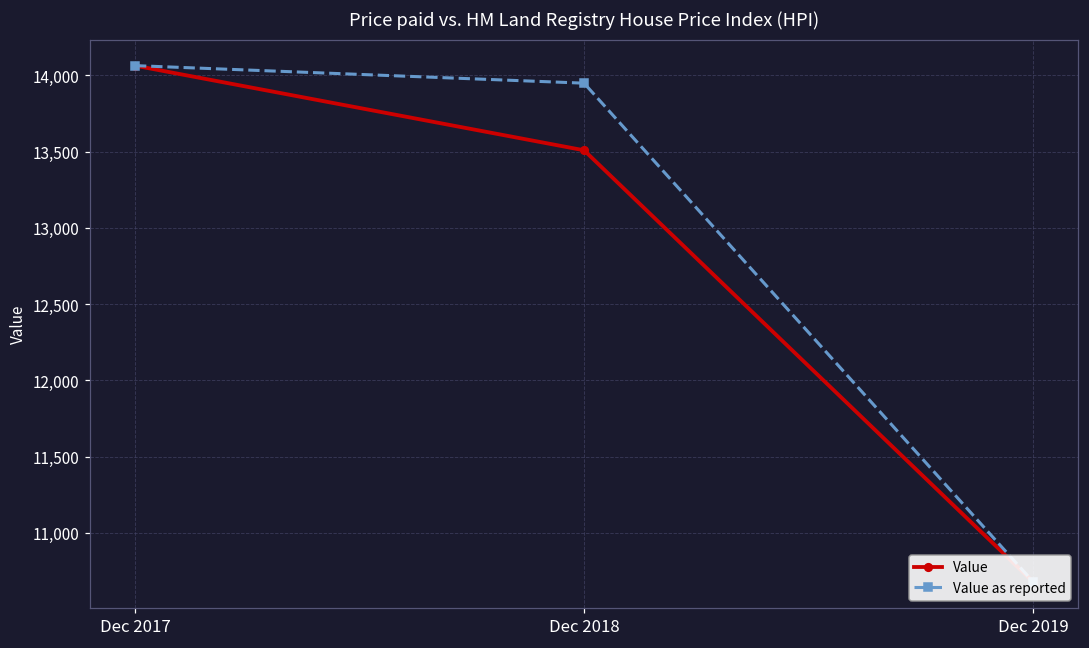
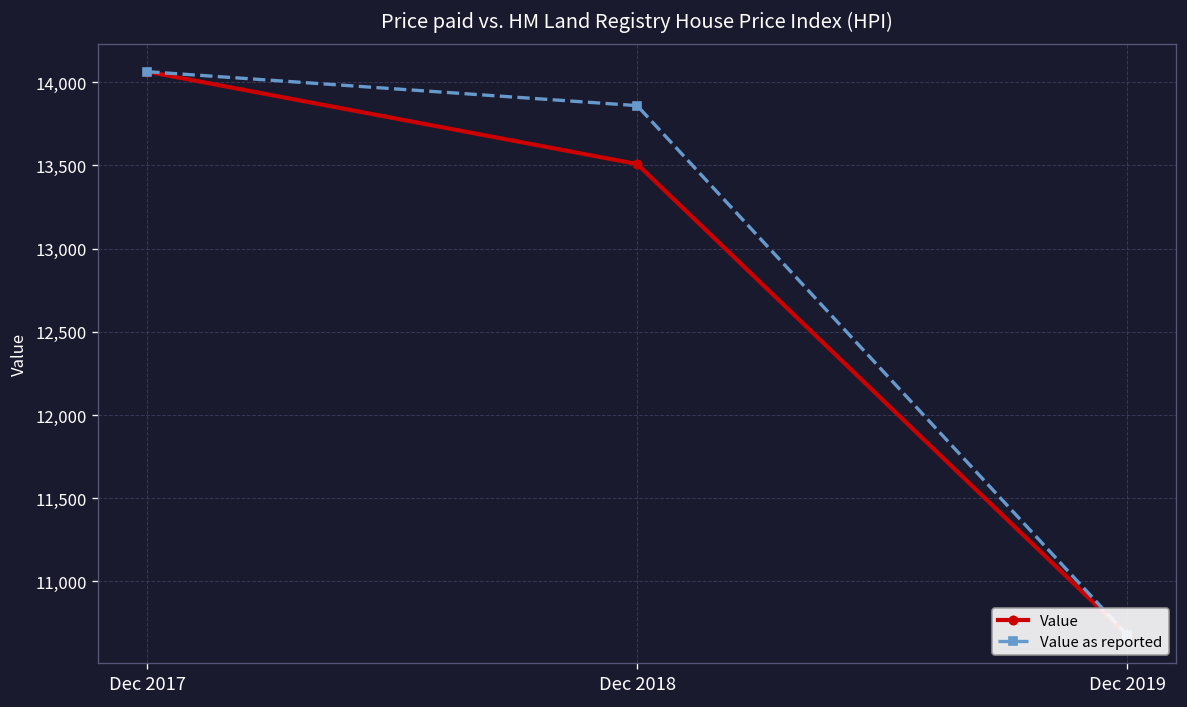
  {
    "Value": {
      "Dec 2018": "13,510"
    },
    "Value as reported": {
-     "Dec 2018": "13,950"
+     "Dec 2018": "13,860"
    }
  }
